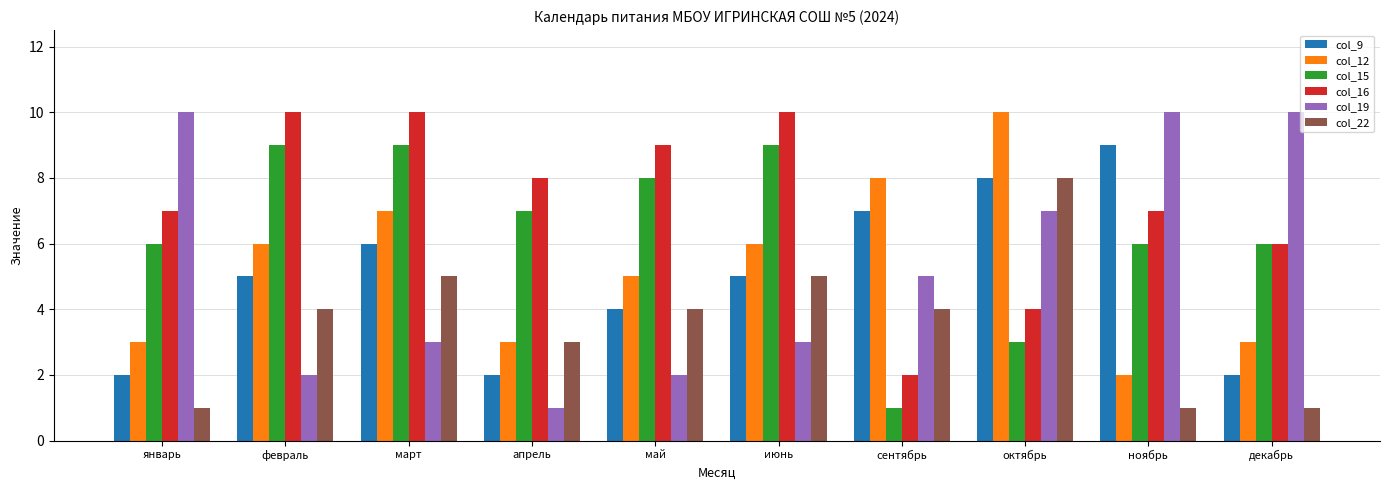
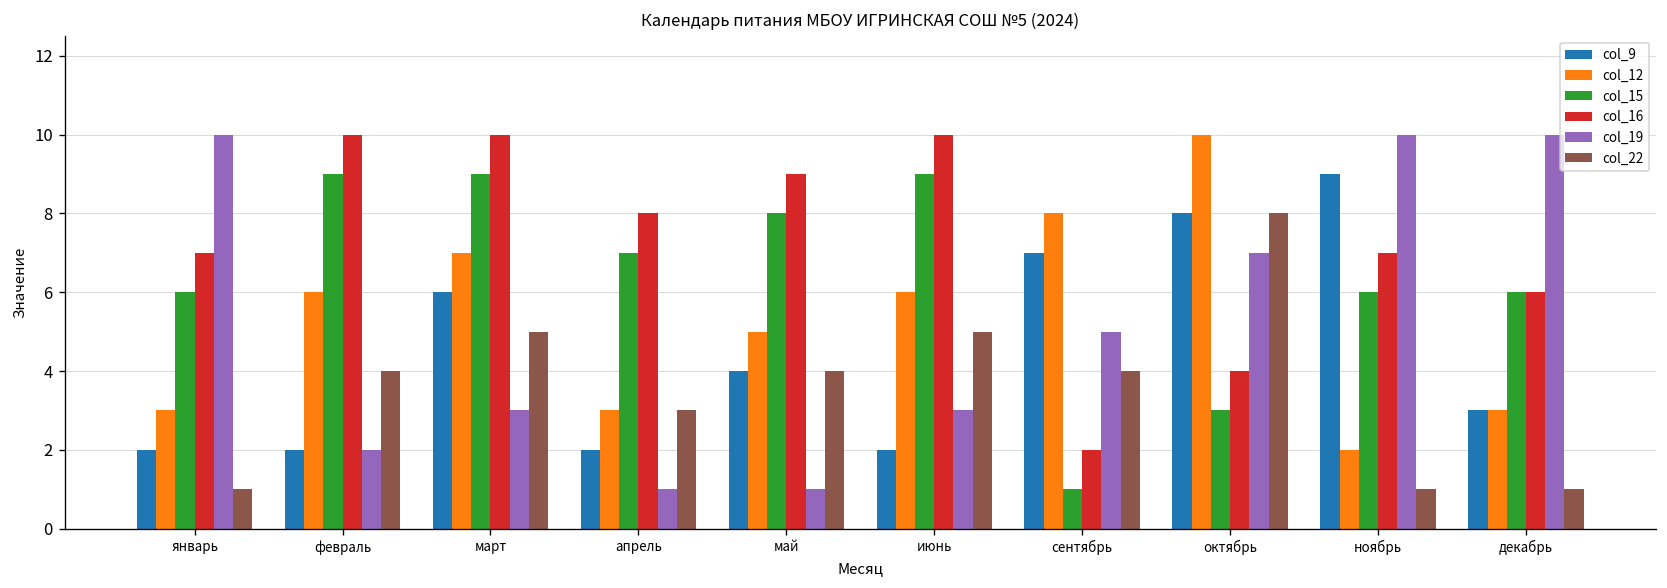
  {
    "col_9": {
      "январь": 2,
-     "февраль": 5,
+     "февраль": 2,
      "март": 6,
      "апрель": 2,
      "май": 4,
-     "июнь": 5,
+     "июнь": 2,
      "сентябрь": 7,
      "октябрь": 8,
      "ноябрь": 9,
-     "декабрь": 2
+     "декабрь": 3
    },
    "col_12": {
      "январь": 3,
      "февраль": 6,
      "март": 7,
      "апрель": 3,
      "май": 5,
      "июнь": 6,
      "сентябрь": 8,
      "октябрь": 10,
      "ноябрь": 2,
      "декабрь": 3
    },
    "col_15": {
      "январь": 6,
      "февраль": 9,
      "март": 9,
      "апрель": 7,
      "май": 8,
      "июнь": 9,
      "сентябрь": 1,
      "октябрь": 3,
      "ноябрь": 6,
      "декабрь": 6
    },
    "col_16": {
      "январь": 7,
      "февраль": 10,
      "март": 10,
      "апрель": 8,
      "май": 9,
      "июнь": 10,
      "сентябрь": 2,
      "октябрь": 4,
      "ноябрь": 7,
      "декабрь": 6
    },
    "col_19": {
      "январь": 10,
      "февраль": 2,
      "март": 3,
      "апрель": 1,
-     "май": 2,
+     "май": 1,
      "июнь": 3,
      "сентябрь": 5,
      "октябрь": 7,
      "ноябрь": 10,
      "декабрь": 10
    },
    "col_22": {
      "январь": 1,
      "февраль": 4,
      "март": 5,
      "апрель": 3,
      "май": 4,
      "июнь": 5,
      "сентябрь": 4,
      "октябрь": 8,
      "ноябрь": 1,
      "декабрь": 1
    }
  }
